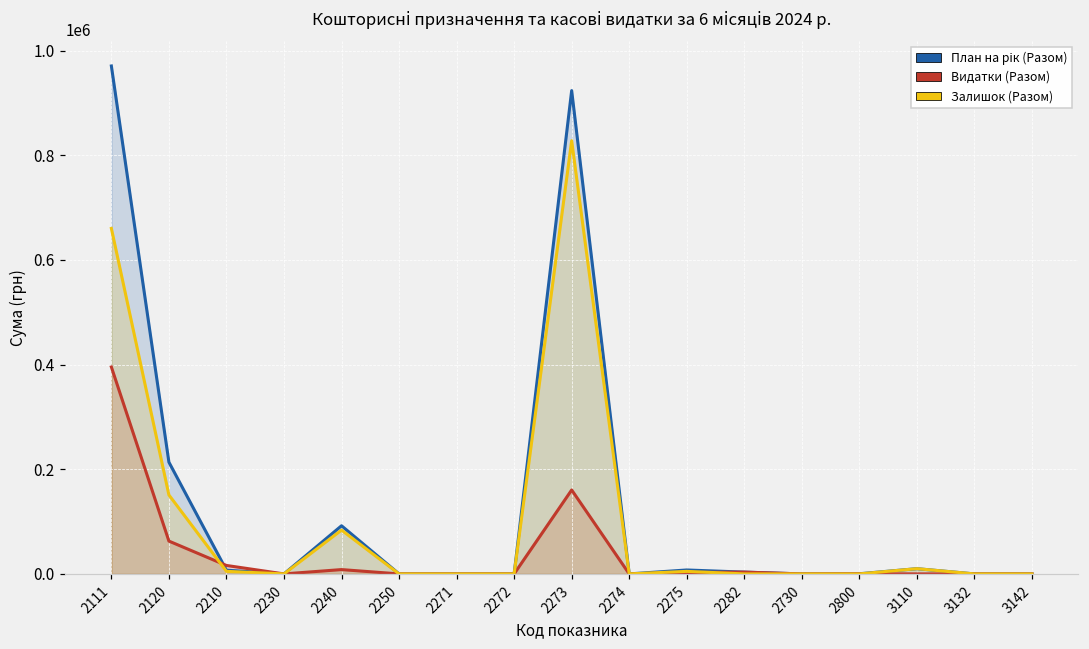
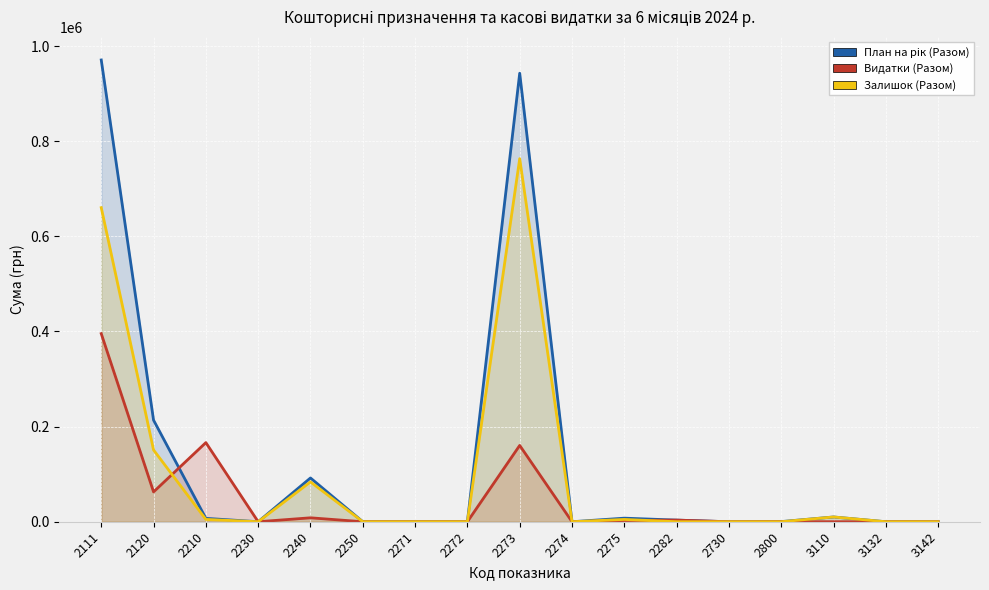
  {
    "План на рік (Разом)": {
      "2111": 970000,
      "2120": 210000,
      "2240": 90000,
-     "2273": 920000
+     "2273": 940000
    },
    "Видатки (Разом)": {
      "2111": 400000,
      "2120": 60000,
-     "2210": 20000,
+     "2210": 170000,
      "2240": 10000,
      "2273": 160000,
      "3110": 0
    },
    "Залишок (Разом)": {
      "2111": 660000,
      "2120": 150000,
      "2240": 80000,
-     "2273": 830000
+     "2273": 760000
    }
  }
